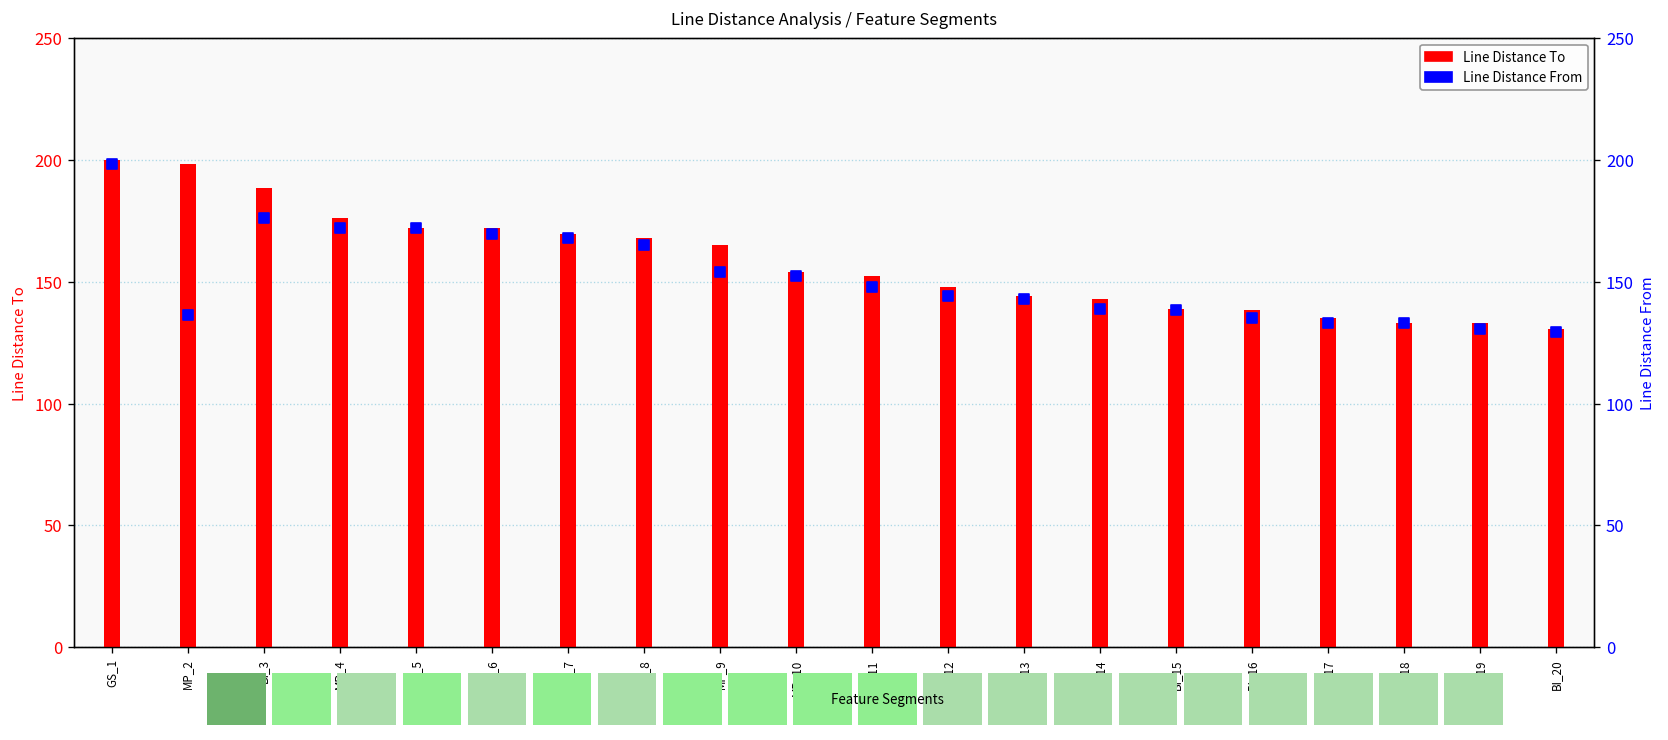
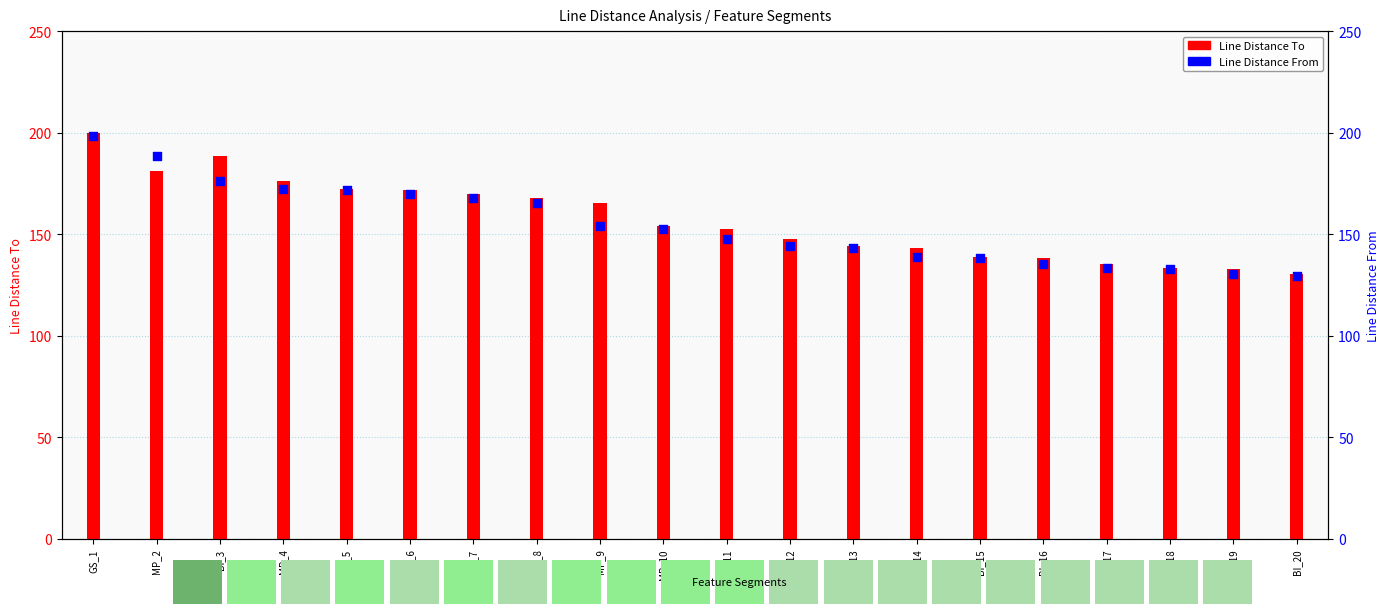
  {
    "Line Distance To": {
      "GS_1": 200,
-     "MP_2": 198,
+     "MP_2": 181,
      "BI_20": 131
    },
    "Line Distance From": {
-     "MP_2": 137
+     "MP_2": 189
    }
  }
